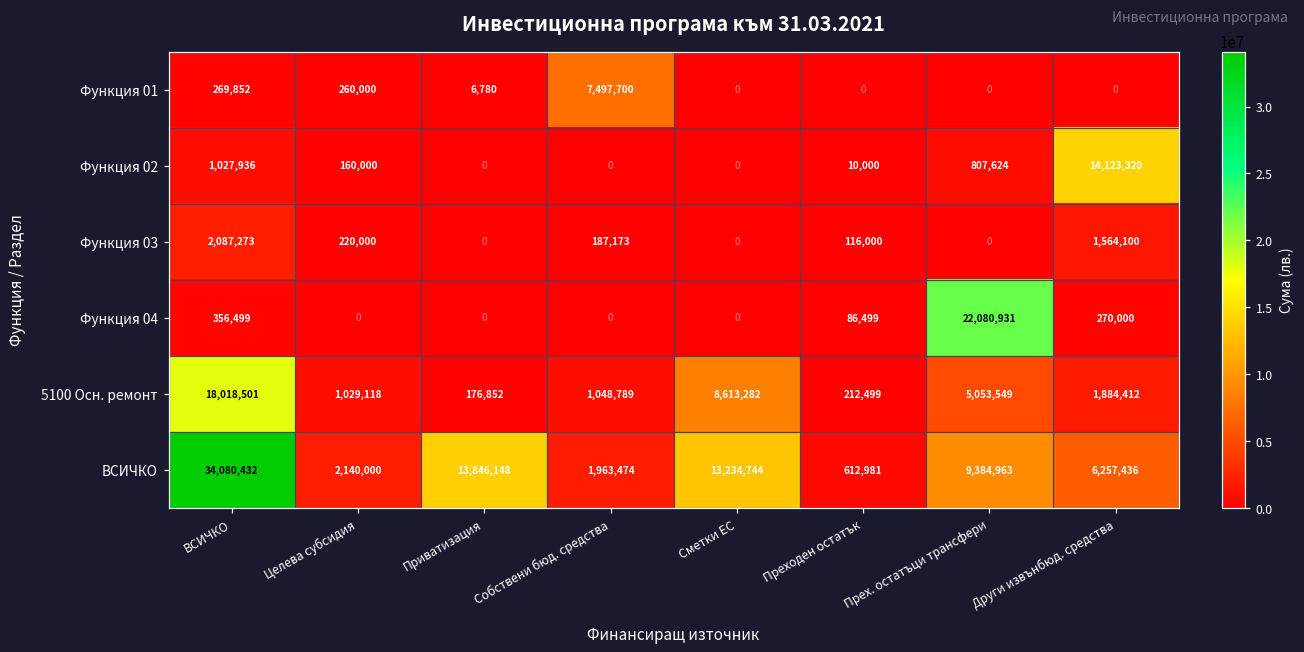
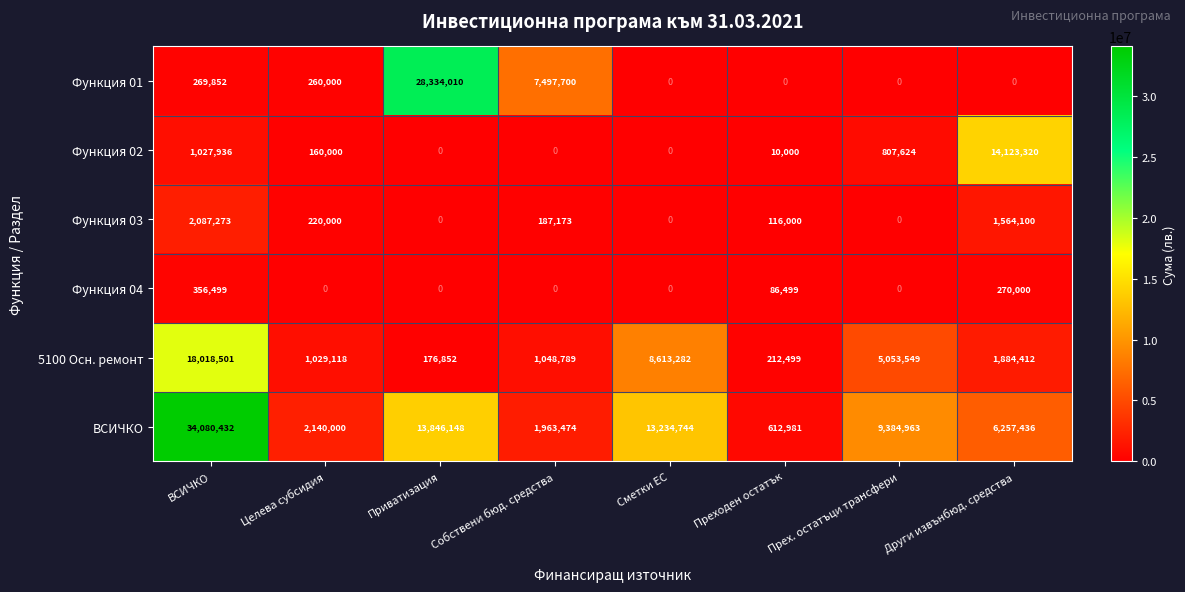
  {
    "Функция 01": {
      "ВСИЧКО": "269,852",
      "Целева субсидия": "260,000",
-     "Приватизация": "6,780",
+     "Приватизация": "28,334,010",
      "Собствени бюд. средства": "7,497,700",
      "Сметки ЕС": "0",
      "Преходен остатък": "0",
      "Прех. остатъци трансфери": "0",
      "Други извънбюд. средства": "0"
    },
    "Функция 02": {
      "ВСИЧКО": "1,027,936",
      "Целева субсидия": "160,000",
      "Приватизация": "0",
      "Собствени бюд. средства": "0",
      "Сметки ЕС": "0",
      "Преходен остатък": "10,000",
      "Прех. остатъци трансфери": "807,624",
      "Други извънбюд. средства": "14,123,320"
    },
    "Функция 03": {
      "ВСИЧКО": "2,087,273",
      "Целева субсидия": "220,000",
      "Приватизация": "0",
      "Собствени бюд. средства": "187,173",
      "Сметки ЕС": "0",
      "Преходен остатък": "116,000",
      "Прех. остатъци трансфери": "0",
      "Други извънбюд. средства": "1,564,100"
    },
    "Функция 04": {
      "ВСИЧКО": "356,499",
      "Целева субсидия": "0",
      "Приватизация": "0",
      "Собствени бюд. средства": "0",
      "Сметки ЕС": "0",
      "Преходен остатък": "86,499",
-     "Прех. остатъци трансфери": "22,080,931",
+     "Прех. остатъци трансфери": "0",
      "Други извънбюд. средства": "270,000"
    },
    "5100 Осн. ремонт": {
      "ВСИЧКО": "18,018,501",
      "Целева субсидия": "1,029,118",
      "Приватизация": "176,852",
      "Собствени бюд. средства": "1,048,789",
      "Сметки ЕС": "8,613,282",
      "Преходен остатък": "212,499",
      "Прех. остатъци трансфери": "5,053,549",
      "Други извънбюд. средства": "1,884,412"
    },
    "ВСИЧКО": {
      "ВСИЧКО": "34,080,432",
      "Целева субсидия": "2,140,000",
      "Приватизация": "13,846,148",
      "Собствени бюд. средства": "1,963,474",
      "Сметки ЕС": "13,234,744",
      "Преходен остатък": "612,981",
      "Прех. остатъци трансфери": "9,384,963",
      "Други извънбюд. средства": "6,257,436"
    }
  }
